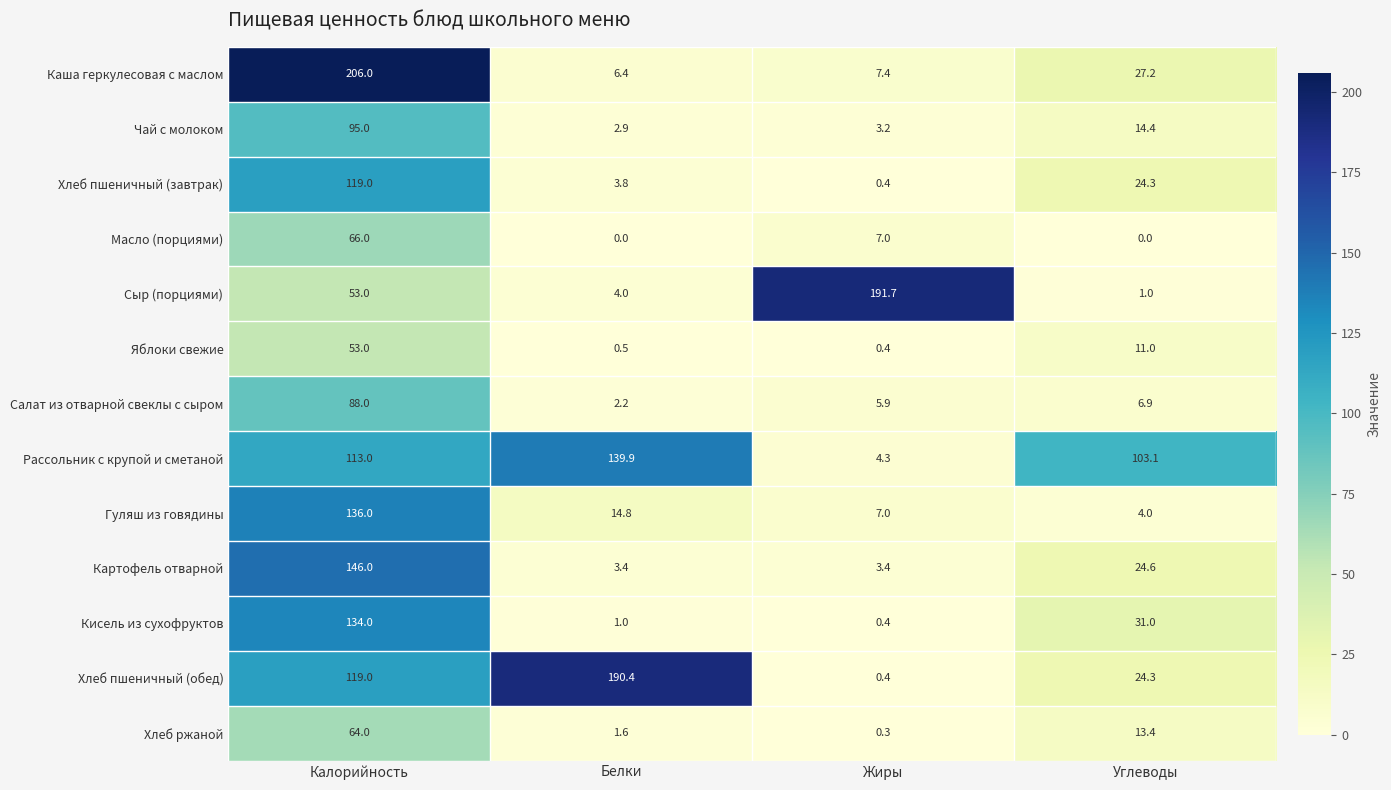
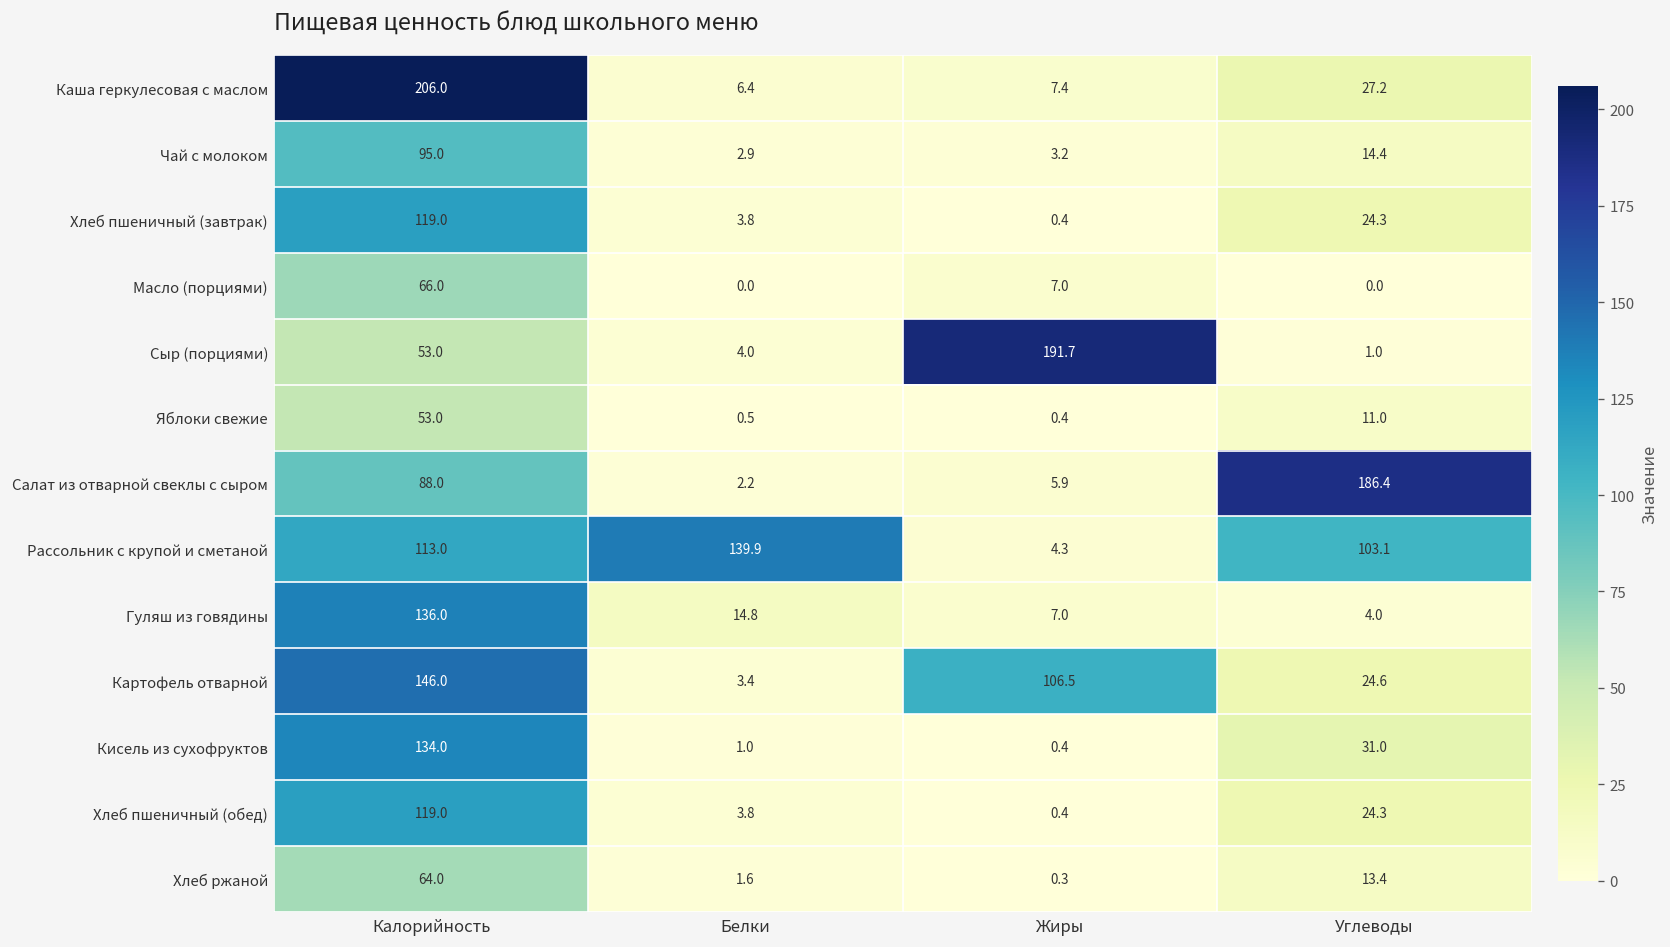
  {
    "Каша геркулесовая с маслом": {
      "Калорийность": 206.0,
      "Белки": 6.4,
      "Жиры": 7.4,
      "Углеводы": 27.2
    },
    "Чай с молоком": {
      "Калорийность": 95.0,
      "Белки": 2.9,
      "Жиры": 3.2,
      "Углеводы": 14.4
    },
    "Хлеб пшеничный (завтрак)": {
      "Калорийность": 119.0,
      "Белки": 3.8,
      "Жиры": 0.4,
      "Углеводы": 24.3
    },
    "Масло (порциями)": {
      "Калорийность": 66.0,
      "Белки": 0.0,
      "Жиры": 7.0,
      "Углеводы": 0.0
    },
    "Сыр (порциями)": {
      "Калорийность": 53.0,
      "Белки": 4.0,
      "Жиры": 191.7,
      "Углеводы": 1.0
    },
    "Яблоки свежие": {
      "Калорийность": 53.0,
      "Белки": 0.5,
      "Жиры": 0.4,
      "Углеводы": 11.0
    },
    "Салат из отварной свеклы с сыром": {
      "Калорийность": 88.0,
      "Белки": 2.2,
      "Жиры": 5.9,
-     "Углеводы": 6.9
+     "Углеводы": 186.4
    },
    "Рассольник с крупой и сметаной": {
      "Калорийность": 113.0,
      "Белки": 139.9,
      "Жиры": 4.3,
      "Углеводы": 103.1
    },
    "Гуляш из говядины": {
      "Калорийность": 136.0,
      "Белки": 14.8,
      "Жиры": 7.0,
      "Углеводы": 4.0
    },
    "Картофель отварной": {
      "Калорийность": 146.0,
      "Белки": 3.4,
-     "Жиры": 3.4,
+     "Жиры": 106.5,
      "Углеводы": 24.6
    },
    "Кисель из сухофруктов": {
      "Калорийность": 134.0,
      "Белки": 1.0,
      "Жиры": 0.4,
      "Углеводы": 31.0
    },
    "Хлеб пшеничный (обед)": {
      "Калорийность": 119.0,
-     "Белки": 190.4,
+     "Белки": 3.8,
      "Жиры": 0.4,
      "Углеводы": 24.3
    },
    "Хлеб ржаной": {
      "Калорийность": 64.0,
      "Белки": 1.6,
      "Жиры": 0.3,
      "Углеводы": 13.4
    }
  }
